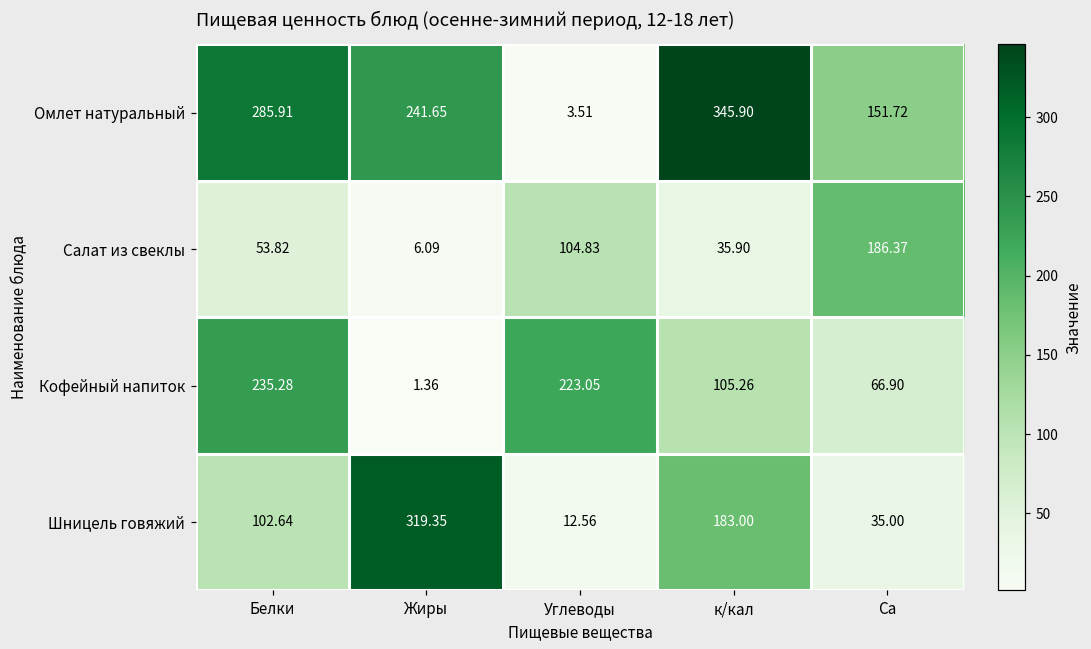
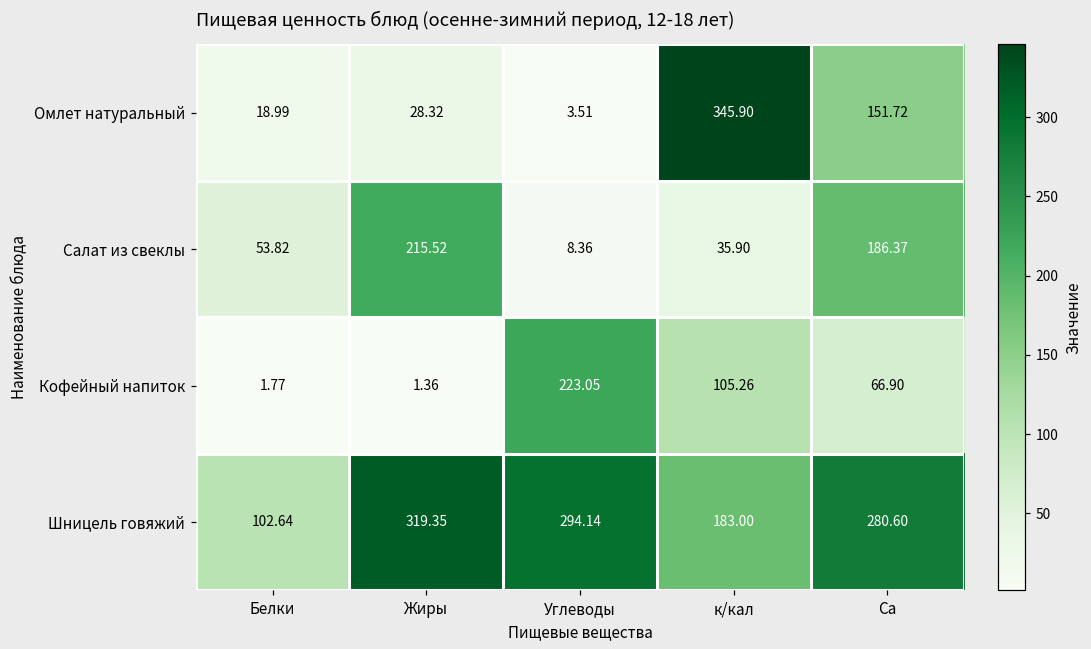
  {
    "Омлет натуральный": {
-     "Белки": 285.91,
-     "Жиры": 241.65,
+     "Белки": 18.99,
+     "Жиры": 28.32,
      "Углеводы": 3.51,
      "к/кал": 345.90,
      "Са": 151.72
    },
    "Салат из свеклы": {
      "Белки": 53.82,
-     "Жиры": 6.09,
-     "Углеводы": 104.83,
+     "Жиры": 215.52,
+     "Углеводы": 8.36,
      "к/кал": 35.90,
      "Са": 186.37
    },
    "Кофейный напиток": {
-     "Белки": 235.28,
+     "Белки": 1.77,
      "Жиры": 1.36,
      "Углеводы": 223.05,
      "к/кал": 105.26,
      "Са": 66.90
    },
    "Шницель говяжий": {
      "Белки": 102.64,
      "Жиры": 319.35,
-     "Углеводы": 12.56,
+     "Углеводы": 294.14,
      "к/кал": 183.00,
-     "Са": 35.00
+     "Са": 280.60
    }
  }
